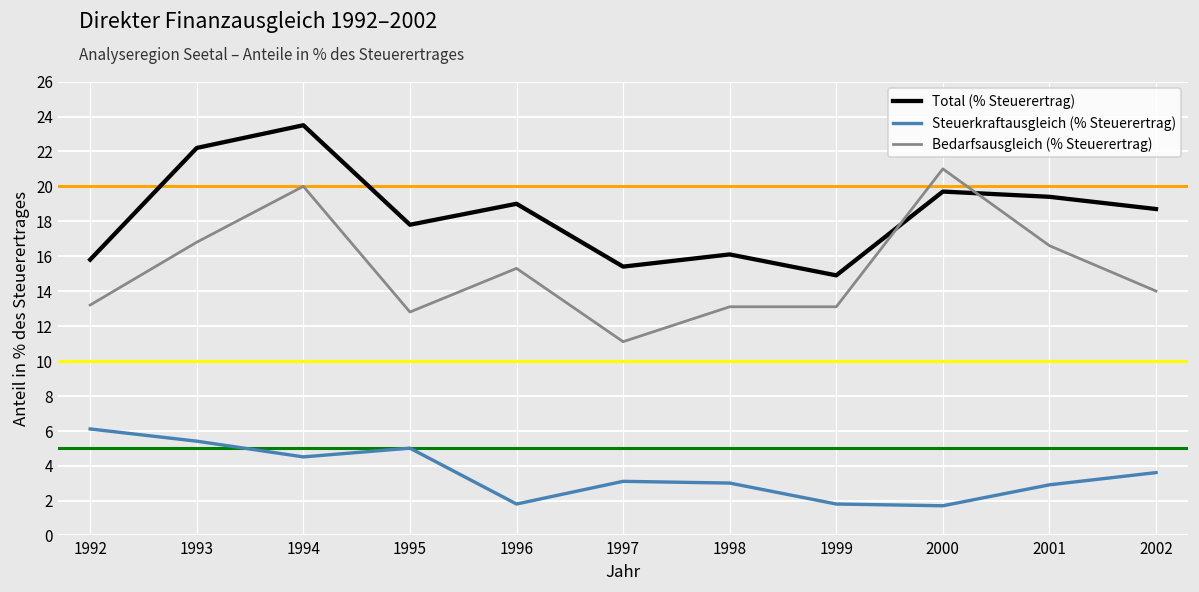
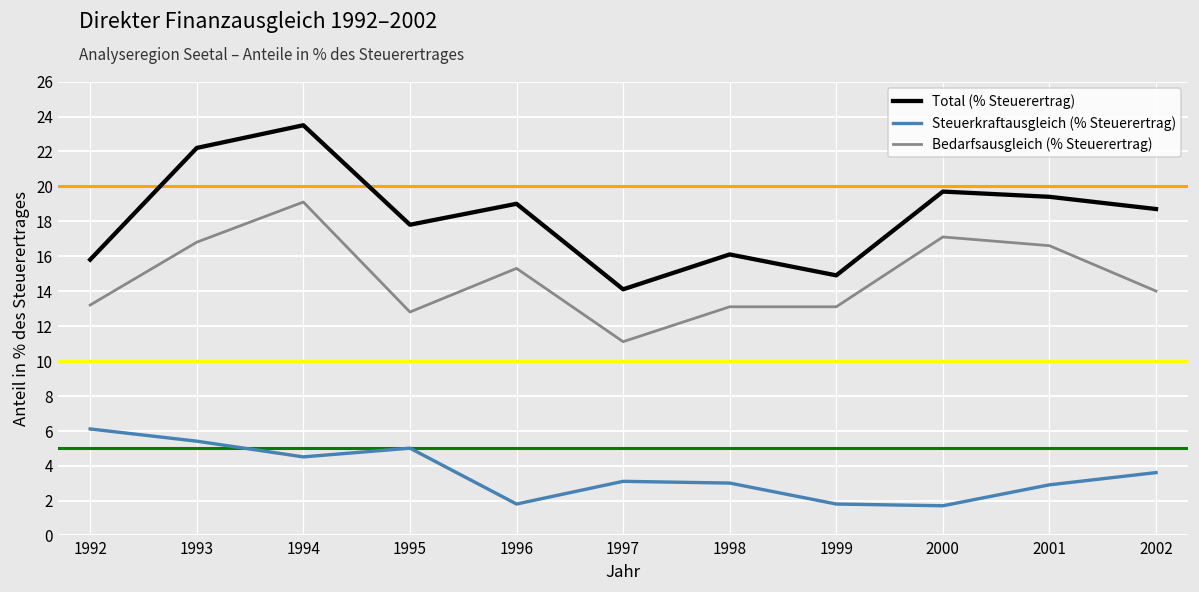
  {
    "Total (% Steuerertrag)": {
      "1992": 15.8,
      "1993": 22.2,
      "1994": 23.5,
      "1995": 17.8,
      "1996": 19.0,
-     "1997": 15.4,
+     "1997": 14.1,
      "1998": 16.1,
      "1999": 14.9,
      "2000": 19.7,
      "2001": 19.4,
      "2002": 18.7
    },
    "Steuerkraftausgleich (% Steuerertrag)": {
      "1992": 6.1,
      "1993": 5.4,
      "1994": 4.5,
      "1995": 5.0,
      "1996": 1.8,
      "1997": 3.1,
      "1998": 3.0,
      "1999": 1.8,
      "2000": 1.7,
      "2001": 2.9,
      "2002": 3.6
    },
    "Bedarfsausgleich (% Steuerertrag)": {
      "1992": 13.2,
      "1993": 16.8,
-     "1994": 20.0,
+     "1994": 19.1,
      "1995": 12.8,
      "1996": 15.3,
      "1997": 11.1,
      "1998": 13.1,
      "1999": 13.1,
-     "2000": 21.0,
+     "2000": 17.1,
      "2001": 16.6,
      "2002": 14.0
    }
  }
